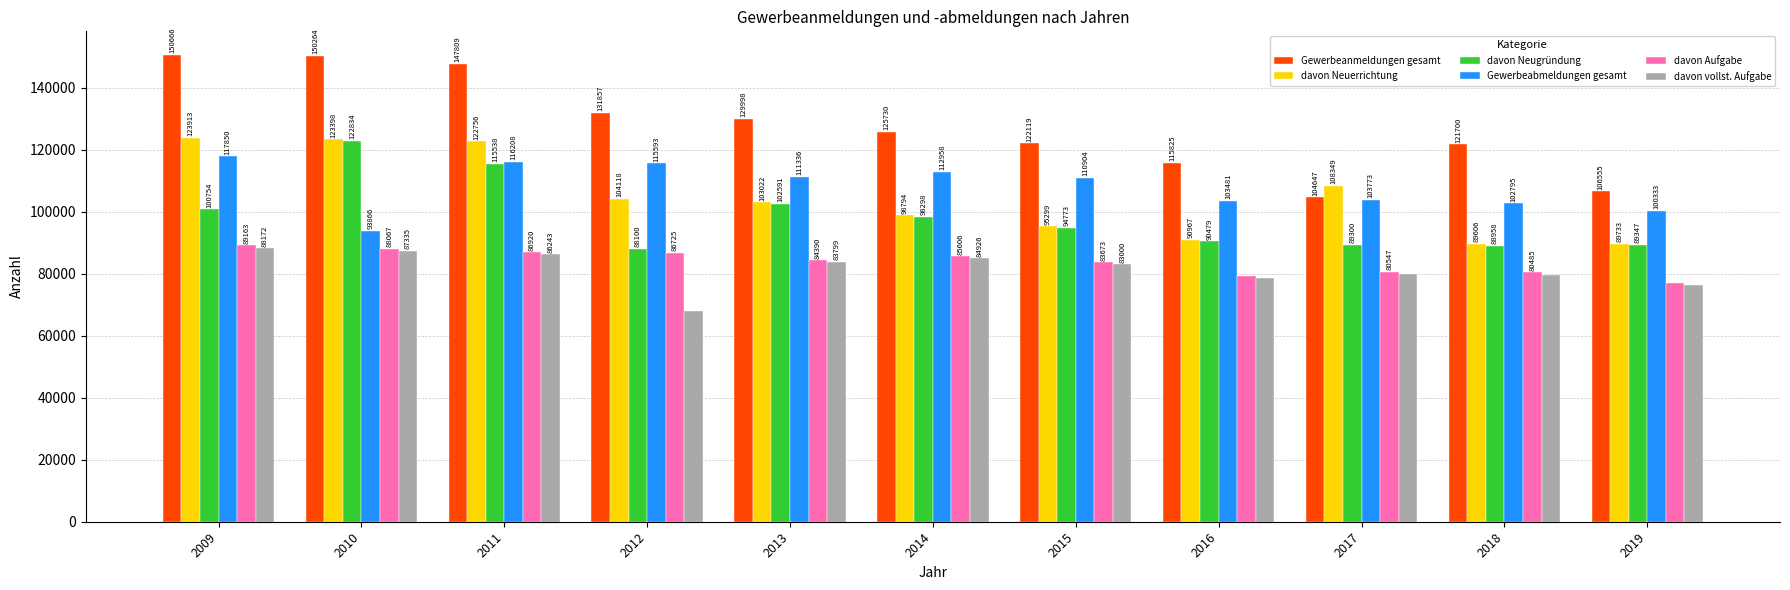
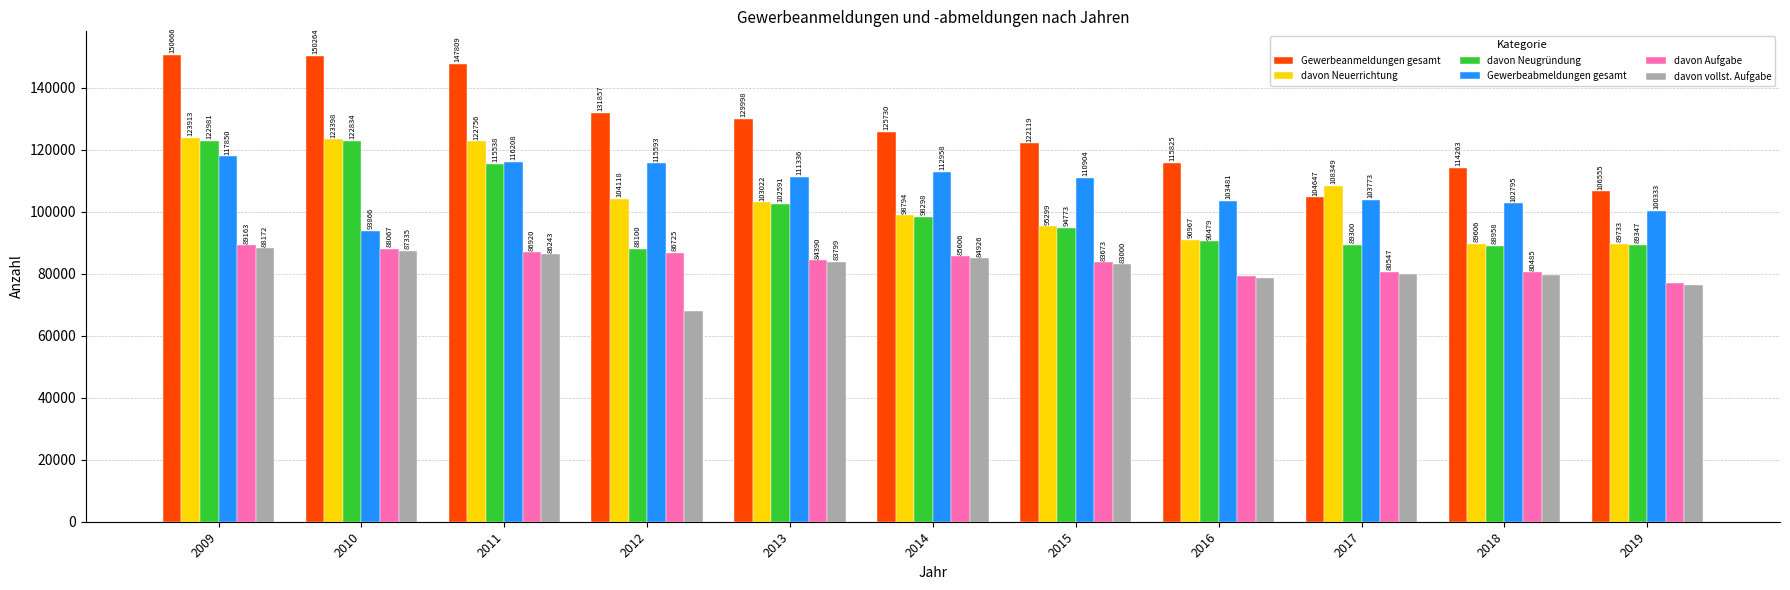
  {
    "Gewerbeanmeldungen gesamt": {
      "2009": 150666,
      "2010": 150264,
      "2011": 147809,
      "2012": 131857,
      "2013": 129998,
      "2014": 125730,
      "2015": 122119,
      "2016": 115825,
      "2017": 104647,
-     "2018": 121700,
+     "2018": 114263,
      "2019": 106555
    },
    "davon Neuerrichtung": {
      "2009": 123913,
      "2010": 123398,
      "2011": 122756,
      "2012": 104118,
      "2013": 103022,
      "2014": 98794,
      "2015": 95299,
      "2016": 90967,
      "2017": 108349,
      "2018": 89606,
      "2019": 89733
    },
    "davon Neugründung": {
-     "2009": 100754,
+     "2009": 122981,
      "2010": 122834,
      "2011": 115538,
      "2012": 88100,
      "2013": 102591,
      "2014": 98298,
      "2015": 94773,
      "2016": 90479,
      "2017": 89300,
      "2018": 88958,
      "2019": 89347
    },
    "Gewerbeabmeldungen gesamt": {
      "2009": 117850,
      "2010": 93866,
      "2011": 116208,
      "2012": 115593,
      "2013": 111336,
      "2014": 112958,
      "2015": 110904,
      "2016": 103481,
      "2017": 103773,
      "2018": 102795,
      "2019": 100333
    },
    "davon Aufgabe": {
      "2009": 89163,
      "2010": 88067,
      "2011": 86920,
      "2012": 86725,
      "2013": 84390,
      "2014": 85606,
      "2015": 83673,
      "2017": 80547,
      "2018": 80485
    },
    "davon vollst. Aufgabe": {
      "2009": 88172,
      "2010": 87335,
      "2011": 86243,
      "2013": 83799,
      "2014": 84926,
      "2015": 83000
    }
  }
